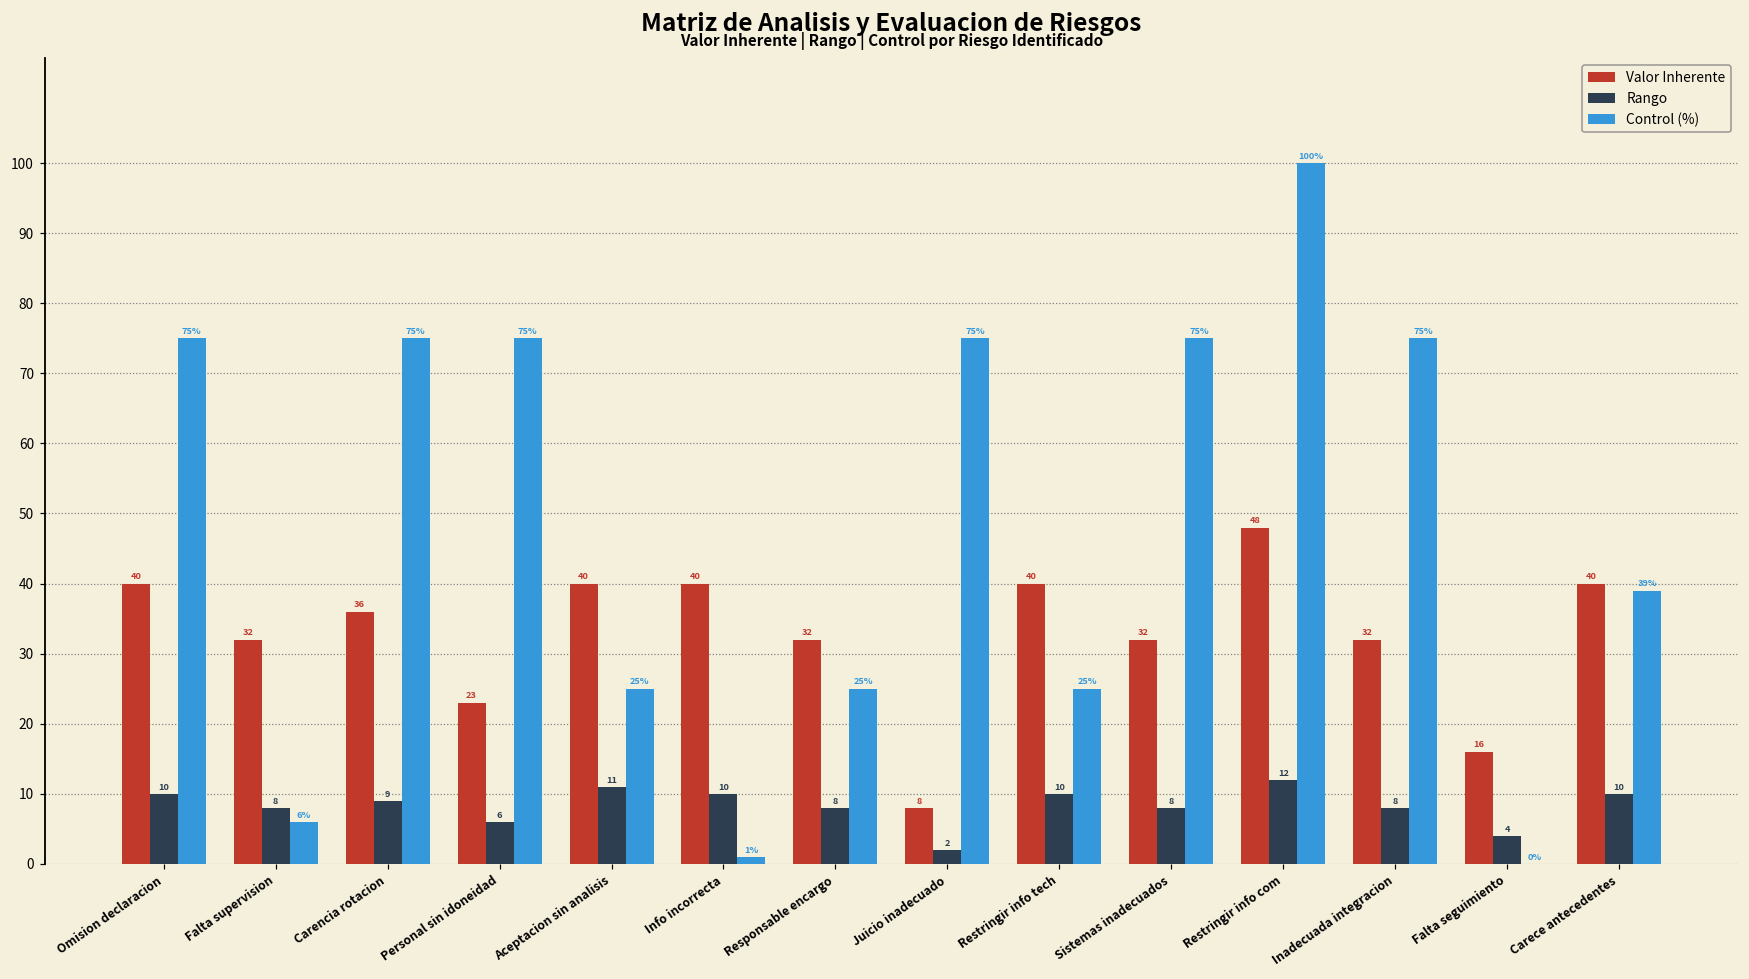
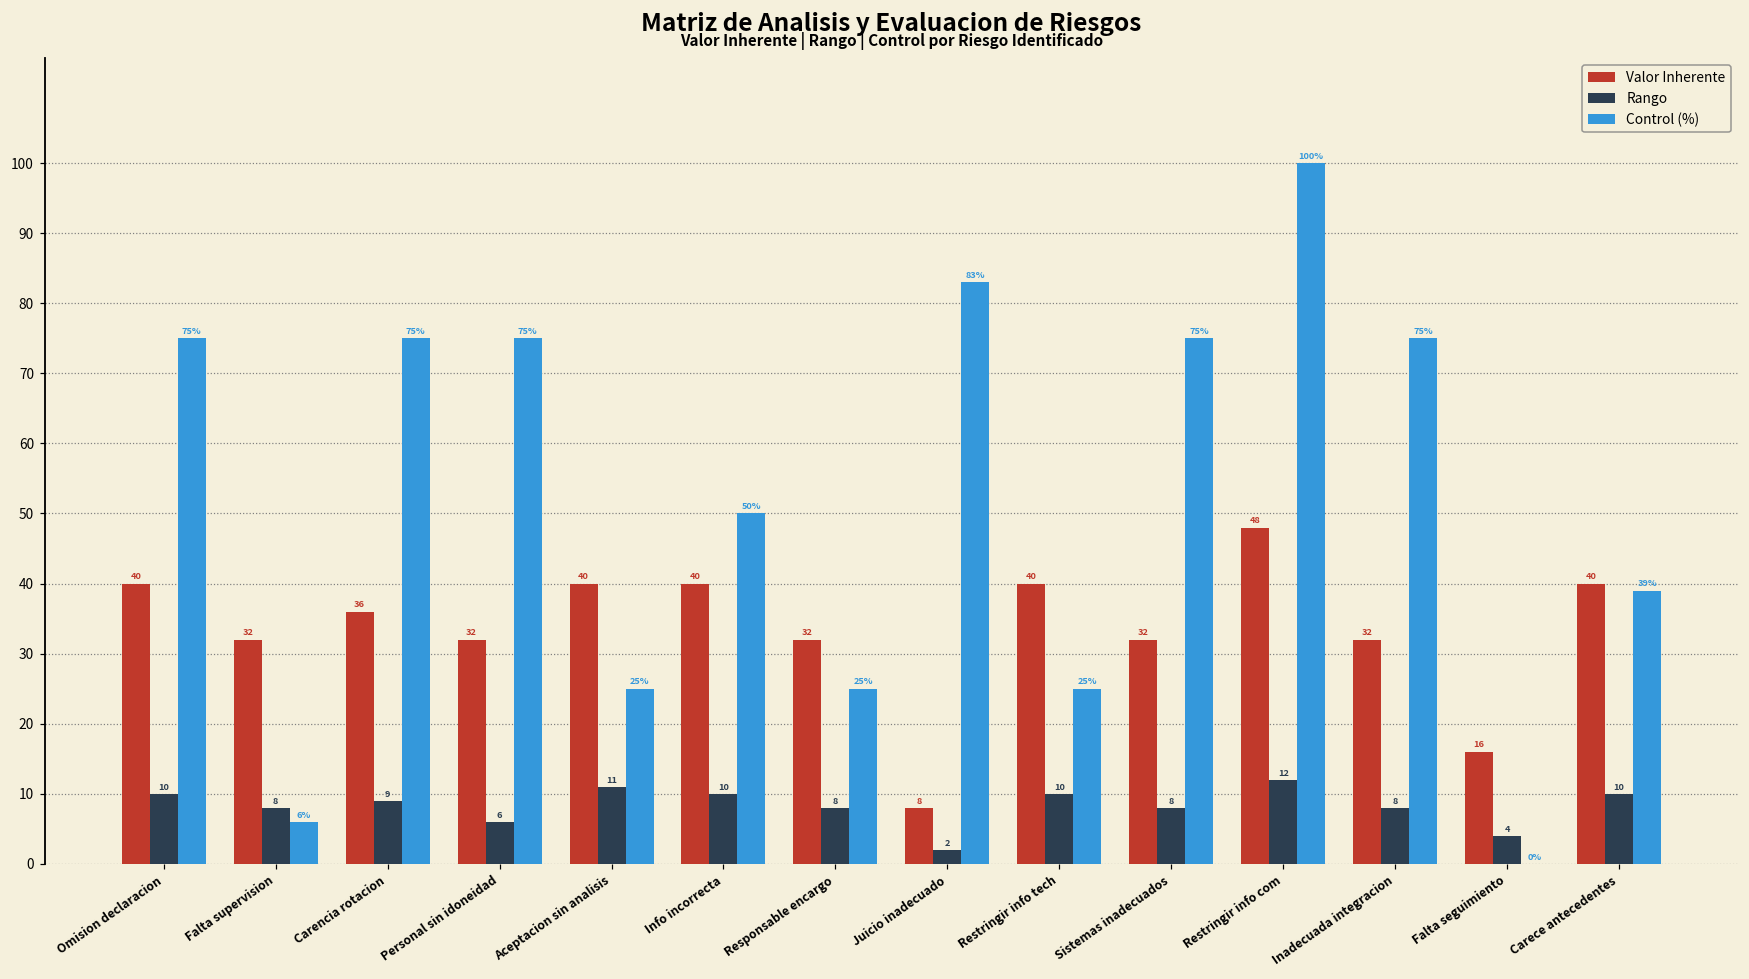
  {
    "Valor Inherente": {
      "Omision declaracion": "40",
      "Falta supervision": "32",
      "Carencia rotacion": "36",
-     "Personal sin idoneidad": "23",
+     "Personal sin idoneidad": "32",
      "Aceptacion sin analisis": "40",
      "Info incorrecta": "40",
      "Responsable encargo": "32",
      "Juicio inadecuado": "8",
      "Restringir info tech": "40",
      "Sistemas inadecuados": "32",
      "Restringir info com": "48",
      "Inadecuada integracion": "32",
      "Falta seguimiento": "16",
      "Carece antecedentes": "40"
    },
    "Rango": {
      "Omision declaracion": "10",
      "Falta supervision": "8",
      "Carencia rotacion": "9",
      "Personal sin idoneidad": "6",
      "Aceptacion sin analisis": "11",
      "Info incorrecta": "10",
      "Responsable encargo": "8",
      "Juicio inadecuado": "2",
      "Restringir info tech": "10",
      "Sistemas inadecuados": "8",
      "Restringir info com": "12",
      "Inadecuada integracion": "8",
      "Falta seguimiento": "4",
      "Carece antecedentes": "10"
    },
    "Control (%)": {
      "Omision declaracion": "75%",
      "Falta supervision": "6%",
      "Carencia rotacion": "75%",
      "Personal sin idoneidad": "75%",
      "Aceptacion sin analisis": "25%",
-     "Info incorrecta": "1%",
+     "Info incorrecta": "50%",
      "Responsable encargo": "25%",
-     "Juicio inadecuado": "75%",
+     "Juicio inadecuado": "83%",
      "Restringir info tech": "25%",
      "Sistemas inadecuados": "75%",
      "Restringir info com": "100%",
      "Inadecuada integracion": "75%",
      "Falta seguimiento": "0%",
      "Carece antecedentes": "39%"
    }
  }
